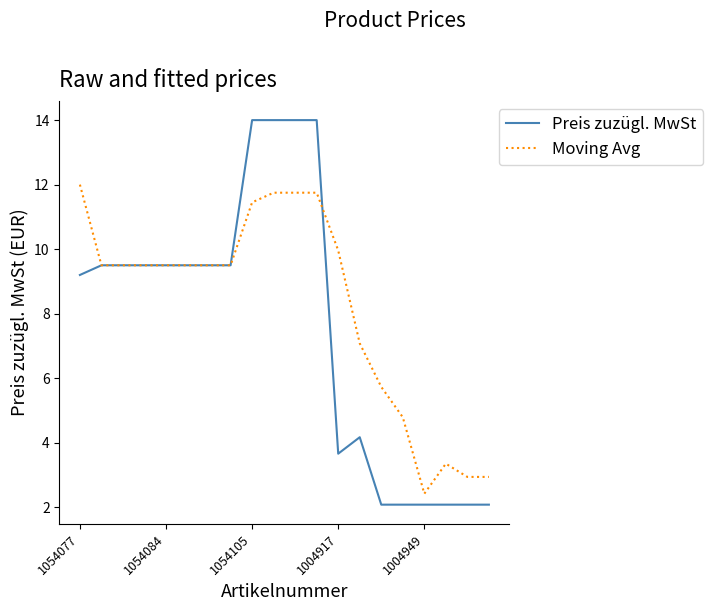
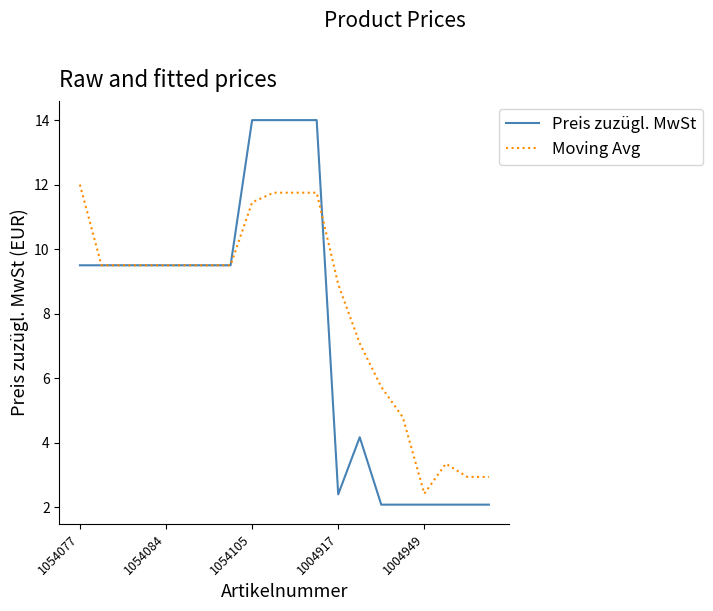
  {
    "Preis zuzügl. MwSt": {
-     "1054077": 9.2,
+     "1054077": 9.5,
      "1054105": 14.0,
-     "1004917": 3.7,
+     "1004917": 2.4,
      "1004949": 2.1
    },
    "Moving Avg": {
      "1054077": 12.0,
      "1054105": 11.5,
-     "1004917": 10.0,
+     "1004917": 8.9,
      "1004949": 2.4
    }
  }
